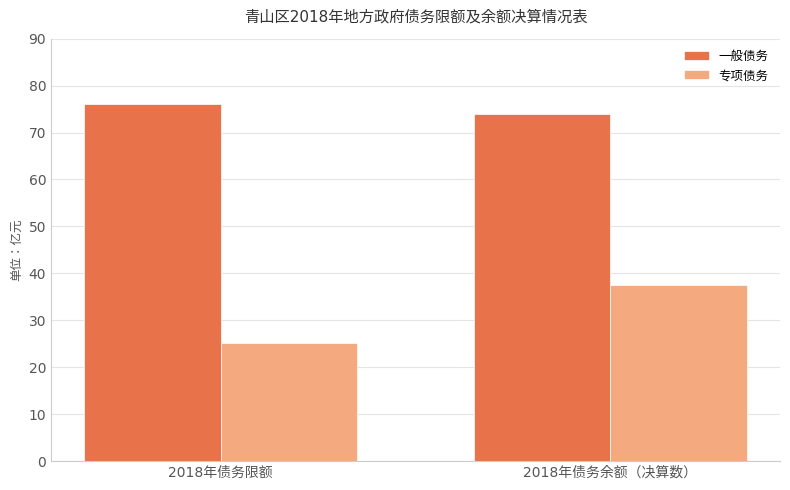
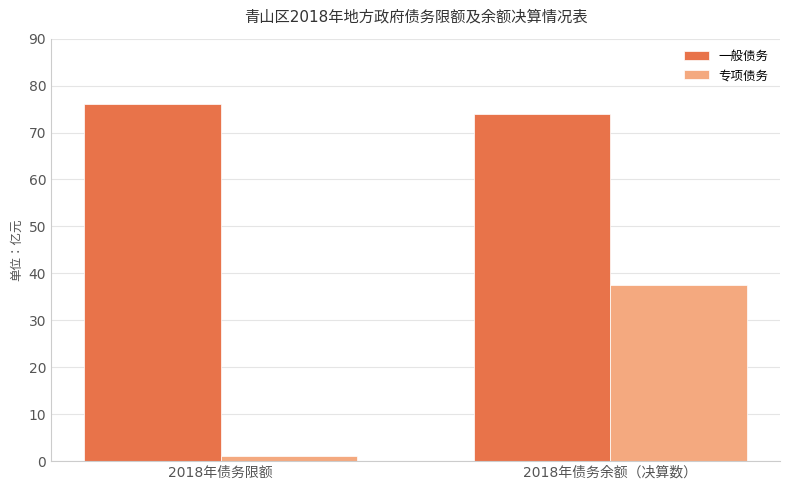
  {
    "一般债务": {
      "2018年债务限额": 76,
      "2018年债务余额（决算数）": 74
    },
    "专项债务": {
-     "2018年债务限额": 25,
+     "2018年债务限额": 1,
      "2018年债务余额（决算数）": 38
    }
  }
